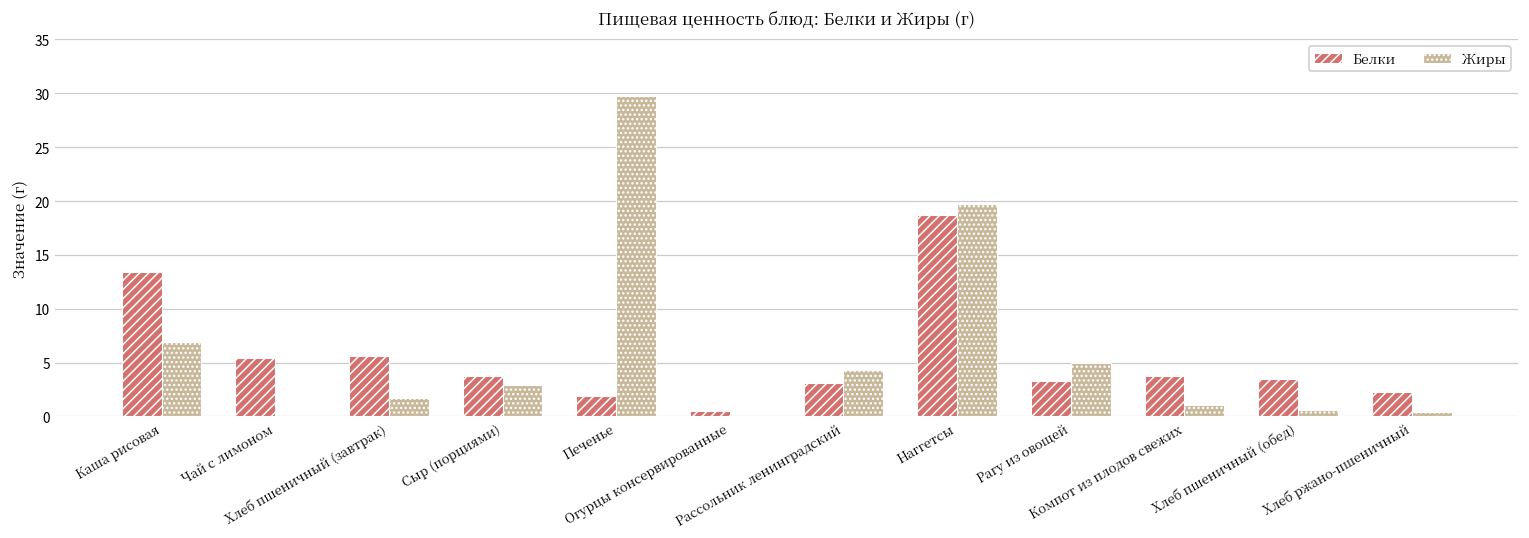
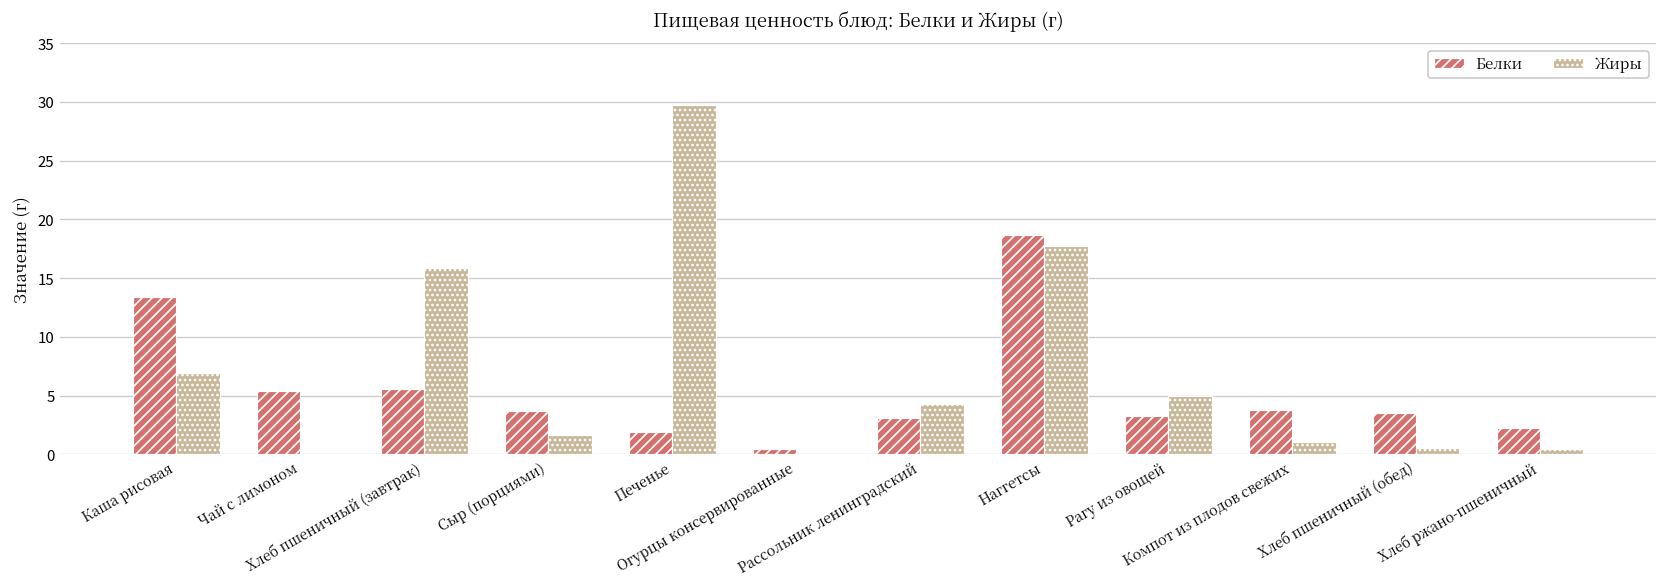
  {
    "Белки": {
      "Каша рисовая": 13,
      "Чай с лимоном": 5,
      "Хлеб пшеничный (завтрак)": 6,
      "Сыр (порциями)": 4,
      "Печенье": 2,
      "Огурцы консервированные": 0,
      "Рассольник ленинградский": 3,
      "Наггетсы": 19,
      "Рагу из овощей": 3,
      "Компот из плодов свежих": 4,
      "Хлеб пшеничный (обед)": 4,
      "Хлеб ржано-пшеничный": 2
    },
    "Жиры": {
      "Каша рисовая": 7,
      "Чай с лимоном": 0,
-     "Хлеб пшеничный (завтрак)": 2,
-     "Сыр (порциями)": 3,
+     "Хлеб пшеничный (завтрак)": 16,
+     "Сыр (порциями)": 2,
      "Печенье": 30,
      "Рассольник ленинградский": 4,
-     "Наггетсы": 20,
+     "Наггетсы": 18,
      "Рагу из овощей": 5,
      "Компот из плодов свежих": 1,
      "Хлеб пшеничный (обед)": 1,
      "Хлеб ржано-пшеничный": 0
    }
  }
